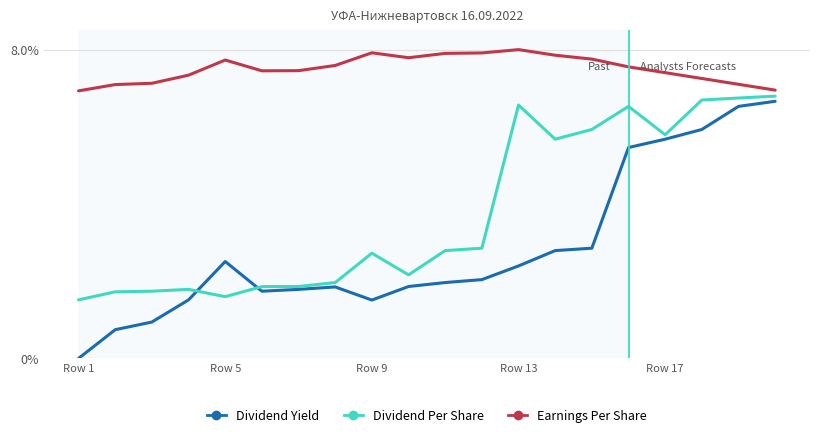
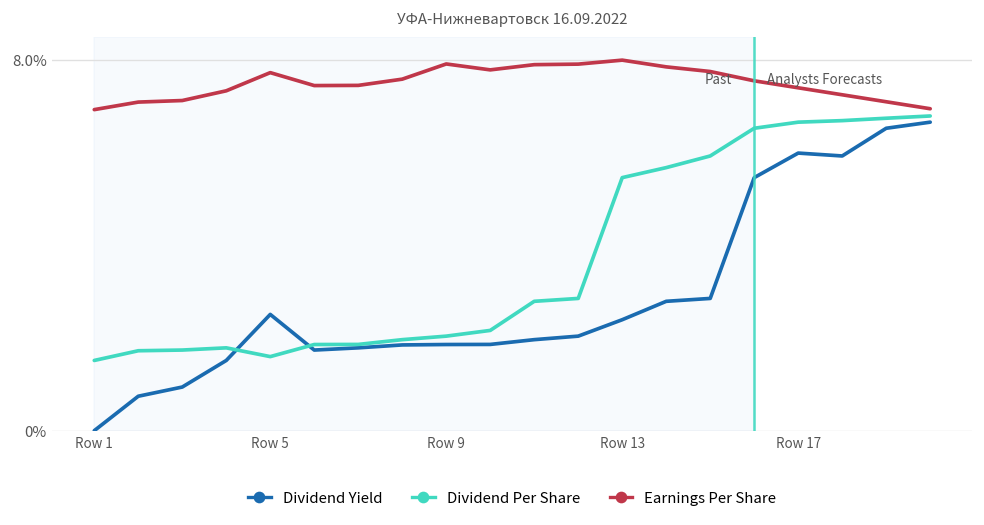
  {
    "Dividend Yield": {
      "Row 1": "0.0%",
      "Row 5": "2.5%",
-     "Row 9": "1.5%",
+     "Row 9": "1.9%",
      "Row 13": "2.4%",
-     "Row 17": "5.7%"
+     "Row 17": "6.0%"
    },
    "Dividend Per Share": {
      "Row 1": "1.5%",
      "Row 5": "1.6%",
-     "Row 9": "2.7%",
-     "Row 13": "6.6%",
-     "Row 17": "5.8%"
+     "Row 9": "2.0%",
+     "Row 13": "5.5%",
+     "Row 17": "6.7%"
    },
    "Earnings Per Share": {
      "Row 1": "6.9%",
      "Row 5": "7.7%",
      "Row 9": "7.9%",
      "Row 13": "8.0%",
      "Row 17": "7.4%"
    }
  }
